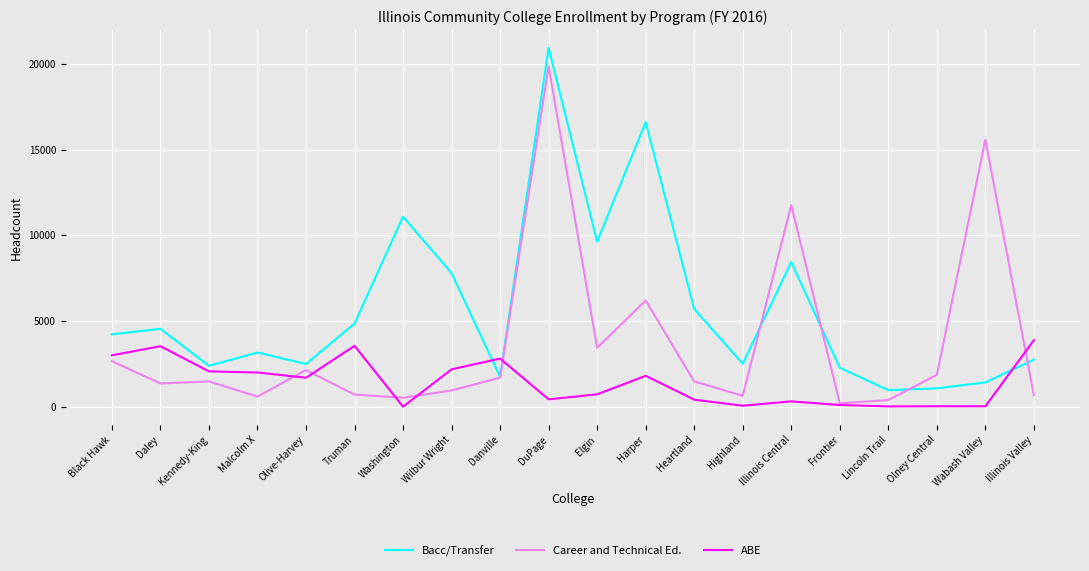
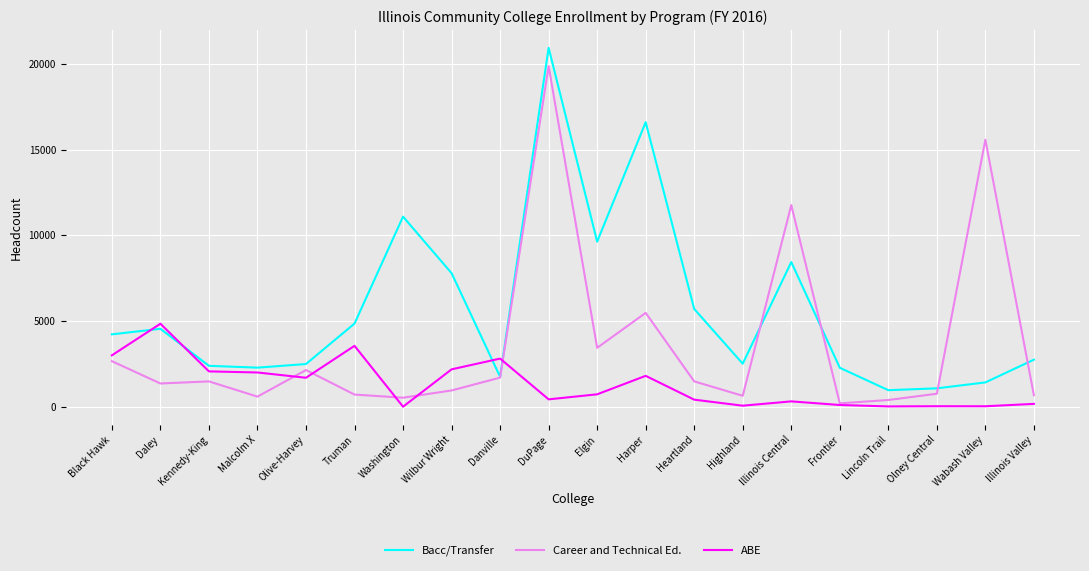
  {
    "Bacc/Transfer": {
      "Black Hawk": 4200,
      "Daley": 4500,
      "Kennedy-King": 2400,
-     "Malcolm X": 3200,
+     "Malcolm X": 2300,
      "Olive-Harvey": 2500,
      "Truman": 4900,
      "Washington": 11100,
      "Wilbur Wright": 7800,
      "DuPage": 20900,
      "Elgin": 9600,
      "Harper": 16600,
      "Heartland": 5700,
      "Highland": 2500,
      "Illinois Central": 8400,
      "Frontier": 2300,
      "Lincoln Trail": 1000,
      "Olney Central": 1100,
      "Wabash Valley": 1400,
      "Illinois Valley": 2700
    },
    "Career and Technical Ed.": {
      "Black Hawk": 2700,
      "Daley": 1400,
      "Kennedy-King": 1500,
      "Malcolm X": 600,
      "Olive-Harvey": 2100,
      "Truman": 700,
      "Washington": 500,
      "Wilbur Wright": 900,
      "DuPage": 19900,
      "Elgin": 3400,
-     "Harper": 6200,
+     "Harper": 5500,
      "Heartland": 1500,
      "Highland": 600,
      "Illinois Central": 11800,
      "Lincoln Trail": 400,
-     "Olney Central": 1900,
+     "Olney Central": 800,
      "Wabash Valley": 15600,
      "Illinois Valley": 700
    },
    "ABE": {
      "Black Hawk": 3000,
-     "Daley": 3500,
+     "Daley": 4800,
      "Kennedy-King": 2100,
      "Malcolm X": 2000,
      "Olive-Harvey": 1700,
      "Truman": 3600,
      "Washington": 0,
      "Wilbur Wright": 2200,
      "Danville": 2800,
      "DuPage": 400,
      "Elgin": 700,
      "Harper": 1800,
      "Heartland": 400,
      "Highland": 100,
      "Illinois Central": 300,
      "Lincoln Trail": 0,
      "Olney Central": 0,
      "Wabash Valley": 0,
-     "Illinois Valley": 3900
+     "Illinois Valley": 200
    }
  }
